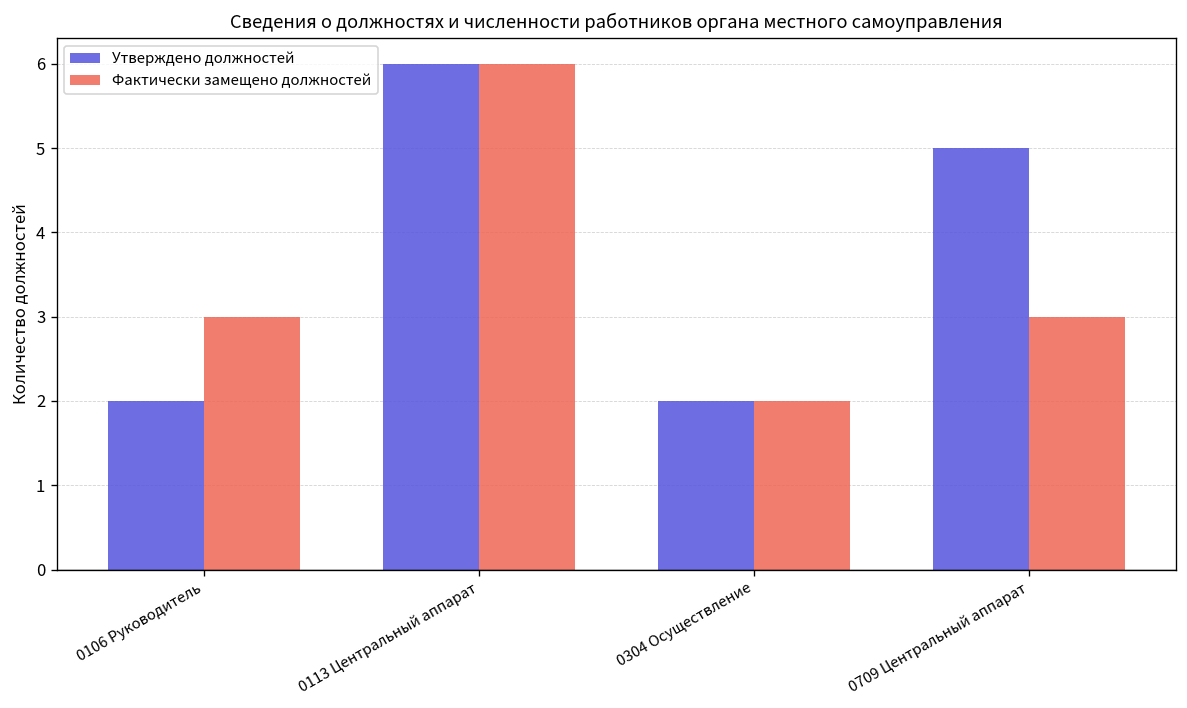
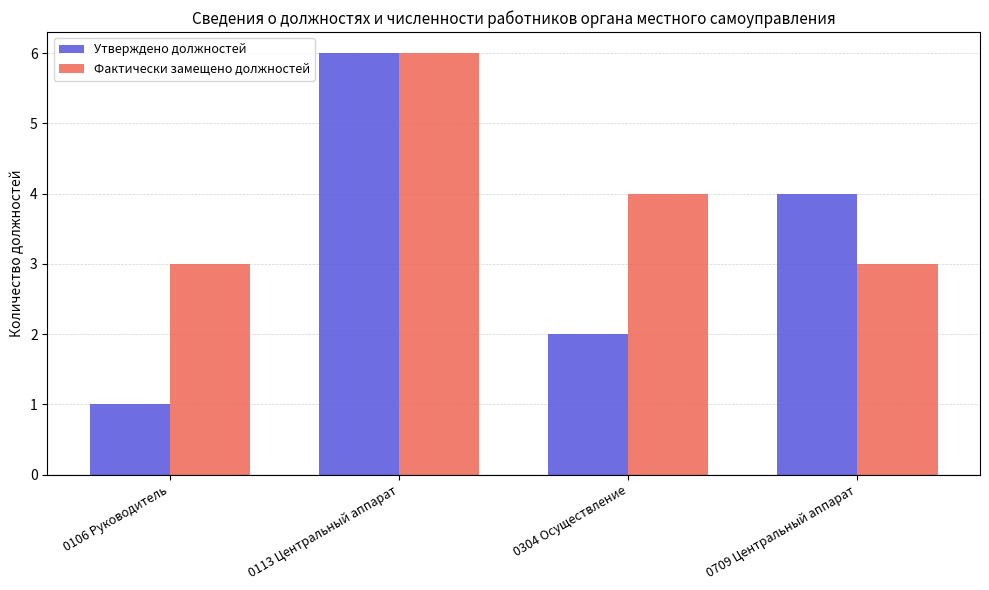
  {
    "Утверждено должностей": {
-     "0106 Руководитель": 2,
+     "0106 Руководитель": 1,
      "0113 Центральный аппарат": 6,
      "0304 Осуществление": 2,
-     "0709 Центральный аппарат": 5
+     "0709 Центральный аппарат": 4
    },
    "Фактически замещено должностей": {
      "0106 Руководитель": 3,
      "0113 Центральный аппарат": 6,
-     "0304 Осуществление": 2,
+     "0304 Осуществление": 4,
      "0709 Центральный аппарат": 3
    }
  }
